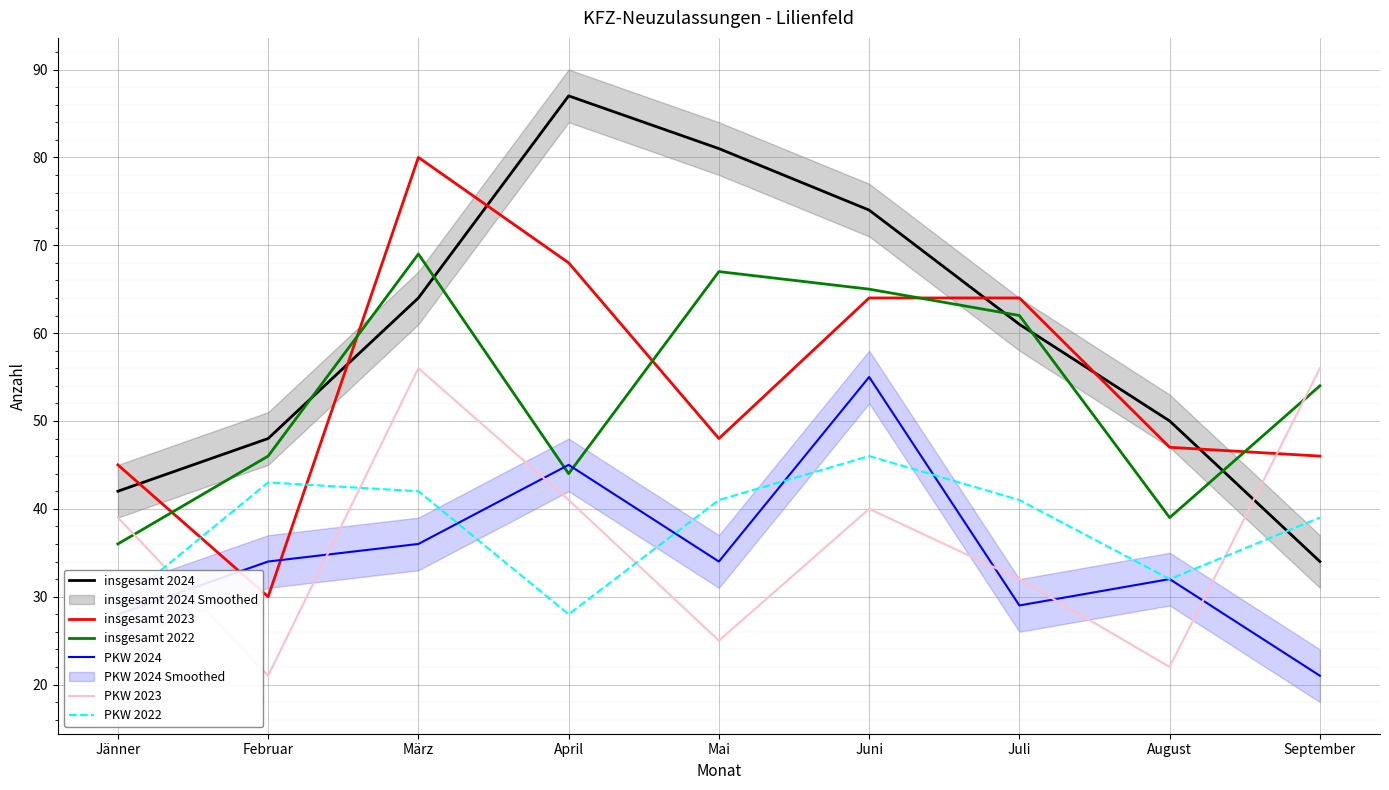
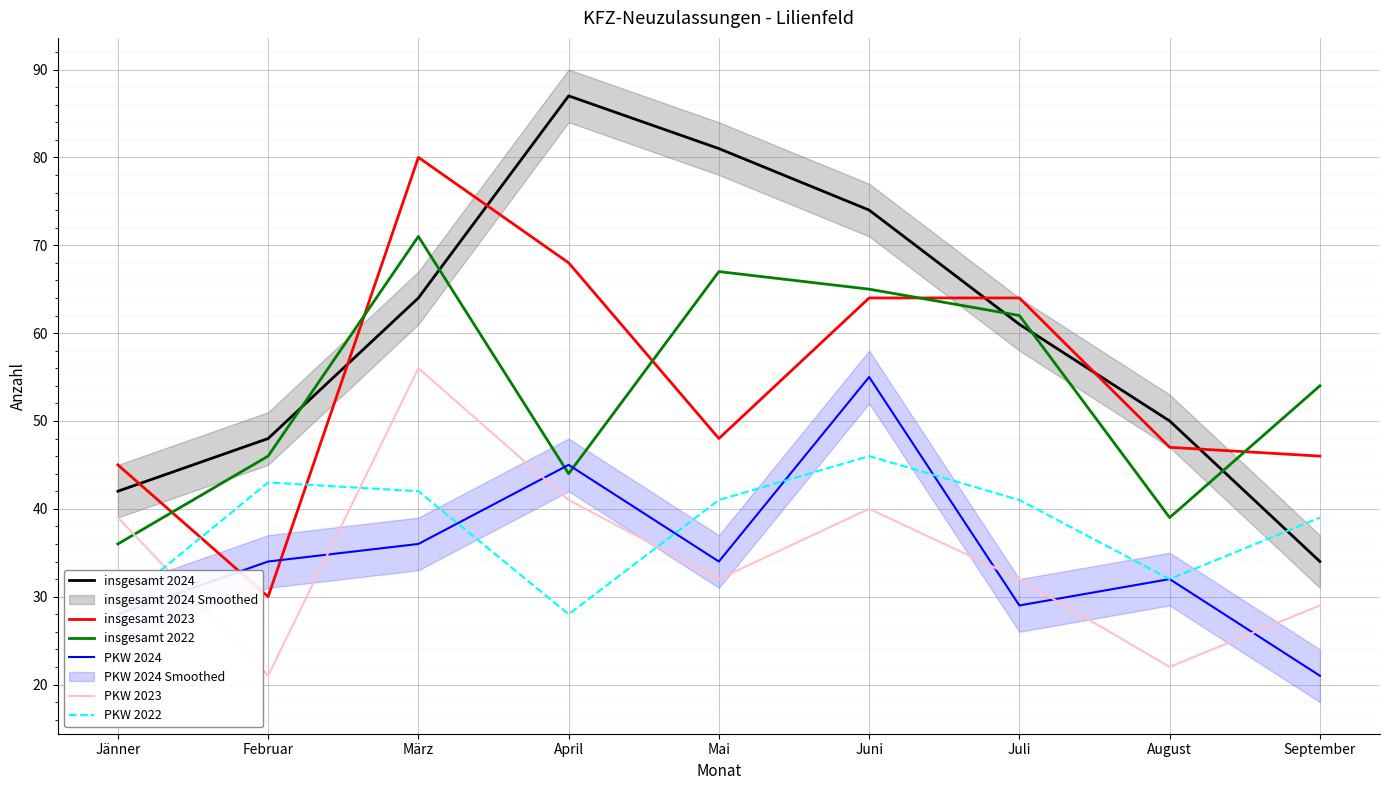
  {
    "insgesamt 2023": {
      "Februar": 30,
      "März": 80,
      "April": 68,
      "Mai": 48,
      "Juni": 64,
      "August": 47,
      "September": 46
    },
    "insgesamt 2022": {
      "Jänner": 36,
      "Februar": 46,
-     "März": 69,
+     "März": 71,
      "April": 44,
      "Mai": 67,
      "Juni": 65,
      "Juli": 62,
      "August": 39,
      "September": 54
    },
    "PKW 2023": {
      "Jänner": 39,
      "Februar": 21,
      "März": 56,
      "April": 41,
-     "Mai": 25,
+     "Mai": 32,
      "Juni": 40,
      "August": 22,
-     "September": 56
+     "September": 29
    },
    "PKW 2022": {
      "Februar": 43,
      "März": 42,
      "April": 28,
      "Mai": 41,
      "Juni": 46,
      "Juli": 41,
      "September": 39
    }
  }
